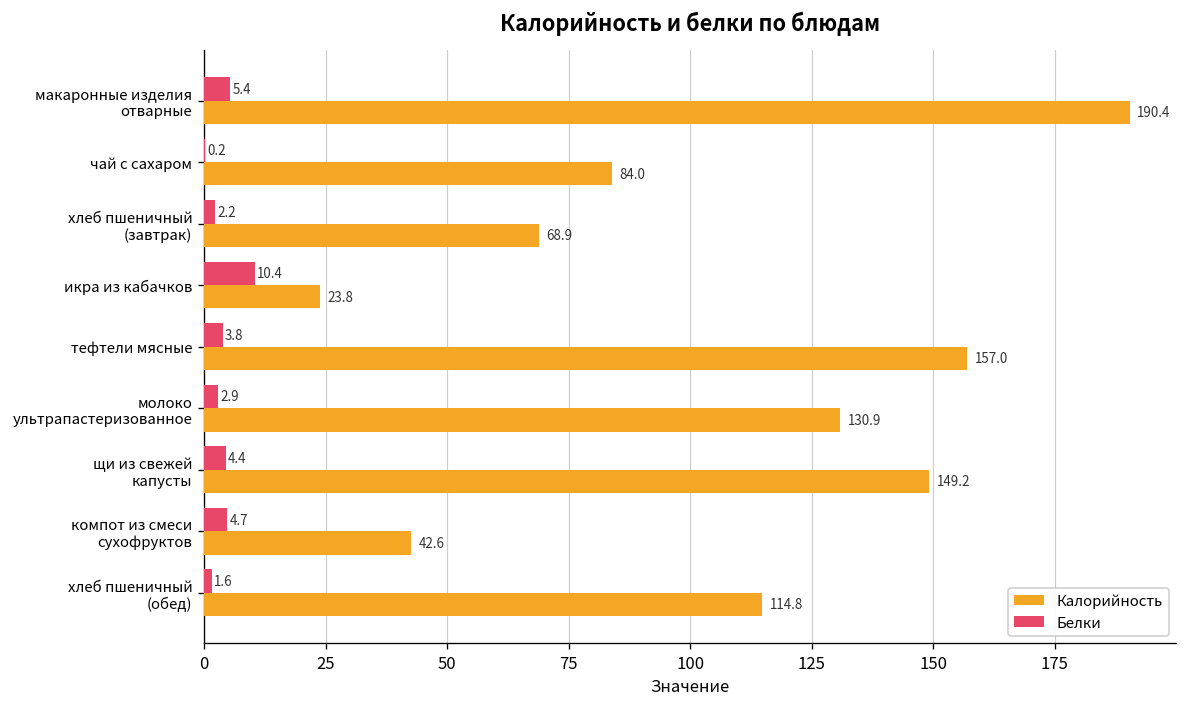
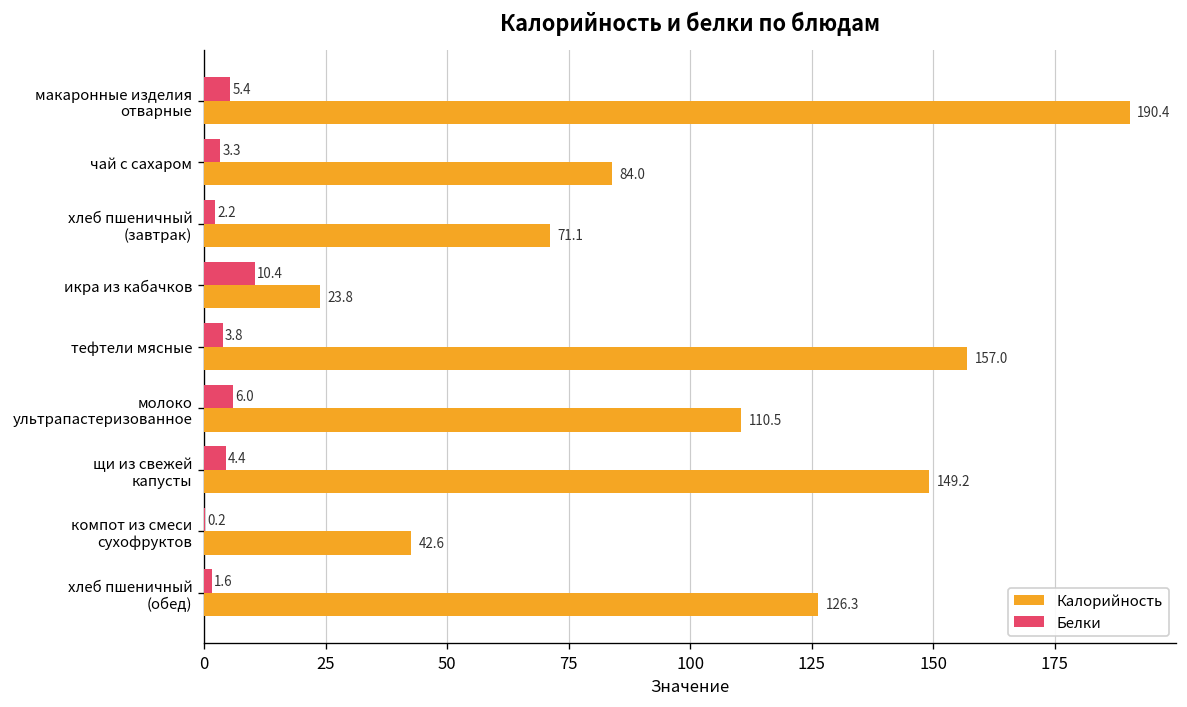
  {
    "Калорийность": {
      "макаронные изделия отварные": 190.4,
      "чай с сахаром": 84.0,
-     "хлеб пшеничный (завтрак)": 68.9,
+     "хлеб пшеничный (завтрак)": 71.1,
      "икра из кабачков": 23.8,
      "тефтели мясные": 157.0,
-     "молоко ультрапастеризованное": 130.9,
+     "молоко ультрапастеризованное": 110.5,
      "щи из свежей капусты": 149.2,
      "компот из смеси сухофруктов": 42.6,
-     "хлеб пшеничный (обед)": 114.8
+     "хлеб пшеничный (обед)": 126.3
    },
    "Белки": {
      "макаронные изделия отварные": 5.4,
-     "чай с сахаром": 0.2,
+     "чай с сахаром": 3.3,
      "хлеб пшеничный (завтрак)": 2.2,
      "икра из кабачков": 10.4,
      "тефтели мясные": 3.8,
-     "молоко ультрапастеризованное": 2.9,
+     "молоко ультрапастеризованное": 6.0,
      "щи из свежей капусты": 4.4,
-     "компот из смеси сухофруктов": 4.7,
+     "компот из смеси сухофруктов": 0.2,
      "хлеб пшеничный (обед)": 1.6
    }
  }
